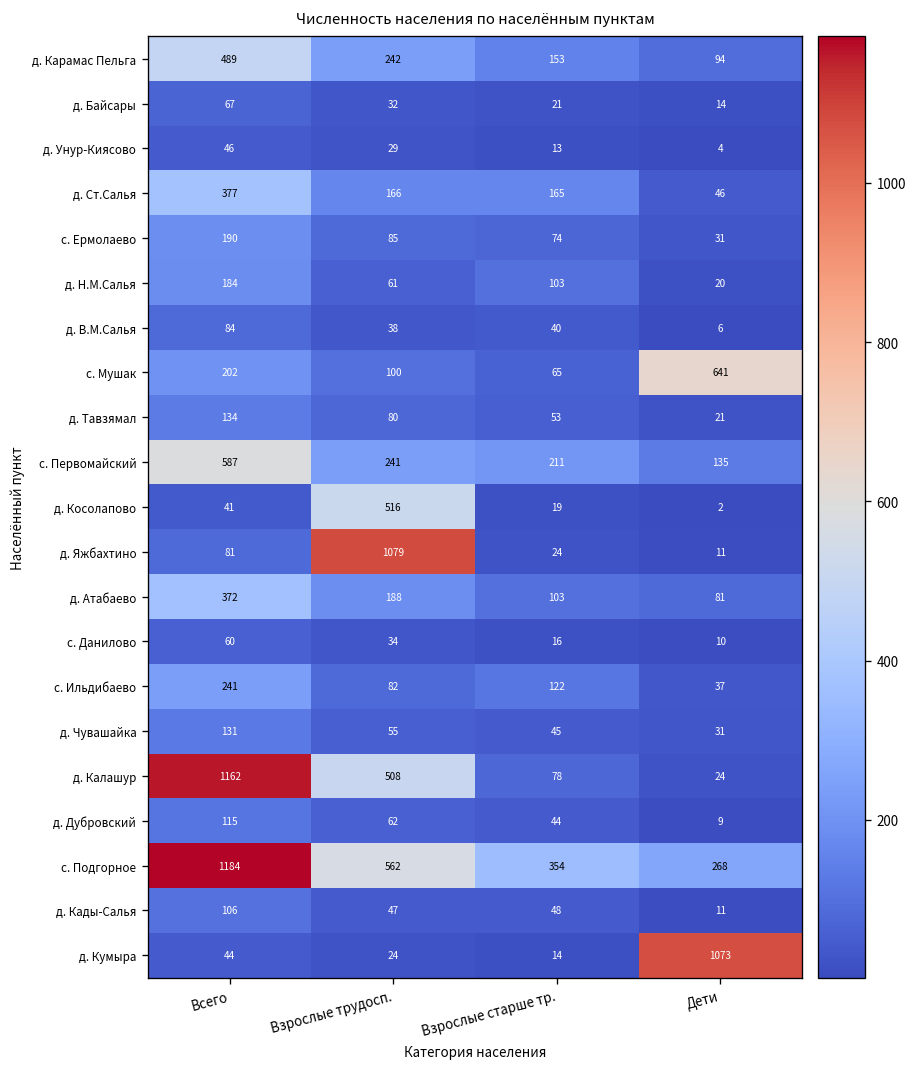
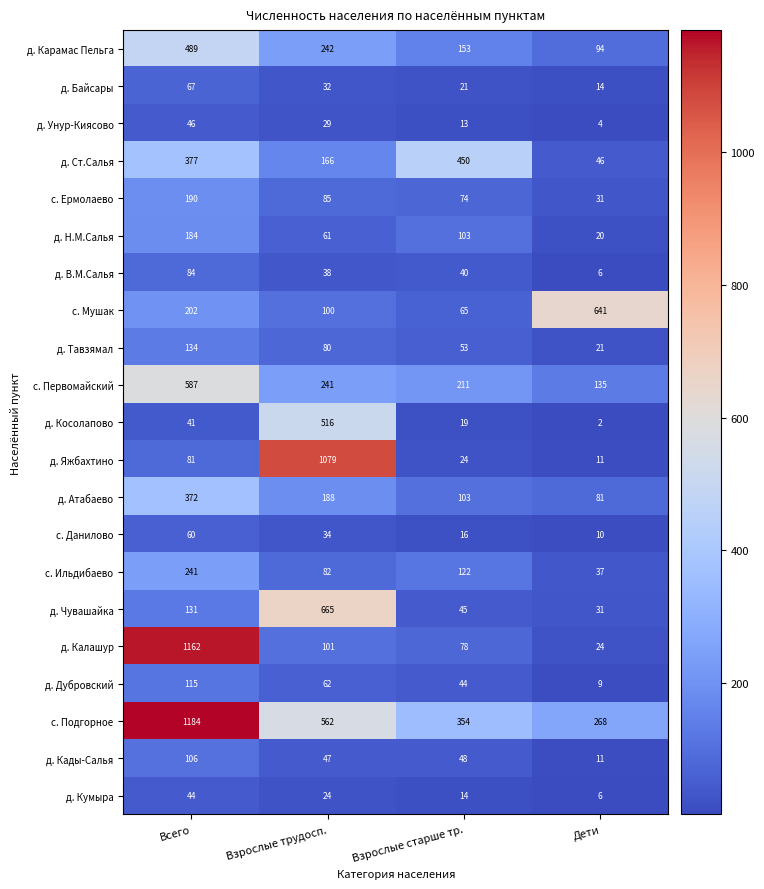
  {
    "д. Карамас Пельга": {
      "Всего": 489,
      "Взрослые трудосп.": 242,
      "Взрослые старше тр.": 153,
      "Дети": 94
    },
    "д. Байсары": {
      "Всего": 67,
      "Взрослые трудосп.": 32,
      "Взрослые старше тр.": 21,
      "Дети": 14
    },
    "д. Унур-Киясово": {
      "Всего": 46,
      "Взрослые трудосп.": 29,
      "Взрослые старше тр.": 13,
      "Дети": 4
    },
    "д. Ст.Салья": {
      "Всего": 377,
      "Взрослые трудосп.": 166,
-     "Взрослые старше тр.": 165,
+     "Взрослые старше тр.": 450,
      "Дети": 46
    },
    "с. Ермолаево": {
      "Всего": 190,
      "Взрослые трудосп.": 85,
      "Взрослые старше тр.": 74,
      "Дети": 31
    },
    "д. Н.М.Салья": {
      "Всего": 184,
      "Взрослые трудосп.": 61,
      "Взрослые старше тр.": 103,
      "Дети": 20
    },
    "д. В.М.Салья": {
      "Всего": 84,
      "Взрослые трудосп.": 38,
      "Взрослые старше тр.": 40,
      "Дети": 6
    },
    "с. Мушак": {
      "Всего": 202,
      "Взрослые трудосп.": 100,
      "Взрослые старше тр.": 65,
      "Дети": 641
    },
    "д. Тавзямал": {
      "Всего": 134,
      "Взрослые трудосп.": 80,
      "Взрослые старше тр.": 53,
      "Дети": 21
    },
    "с. Первомайский": {
      "Всего": 587,
      "Взрослые трудосп.": 241,
      "Взрослые старше тр.": 211,
      "Дети": 135
    },
    "д. Косолапово": {
      "Всего": 41,
      "Взрослые трудосп.": 516,
      "Взрослые старше тр.": 19,
      "Дети": 2
    },
    "д. Яжбахтино": {
      "Всего": 81,
      "Взрослые трудосп.": 1079,
      "Взрослые старше тр.": 24,
      "Дети": 11
    },
    "д. Атабаево": {
      "Всего": 372,
      "Взрослые трудосп.": 188,
      "Взрослые старше тр.": 103,
      "Дети": 81
    },
    "с. Данилово": {
      "Всего": 60,
      "Взрослые трудосп.": 34,
      "Взрослые старше тр.": 16,
      "Дети": 10
    },
    "с. Ильдибаево": {
      "Всего": 241,
      "Взрослые трудосп.": 82,
      "Взрослые старше тр.": 122,
      "Дети": 37
    },
    "д. Чувашайка": {
      "Всего": 131,
-     "Взрослые трудосп.": 55,
+     "Взрослые трудосп.": 665,
      "Взрослые старше тр.": 45,
      "Дети": 31
    },
    "д. Калашур": {
      "Всего": 1162,
-     "Взрослые трудосп.": 508,
+     "Взрослые трудосп.": 101,
      "Взрослые старше тр.": 78,
      "Дети": 24
    },
    "д. Дубровский": {
      "Всего": 115,
      "Взрослые трудосп.": 62,
      "Взрослые старше тр.": 44,
      "Дети": 9
    },
    "с. Подгорное": {
      "Всего": 1184,
      "Взрослые трудосп.": 562,
      "Взрослые старше тр.": 354,
      "Дети": 268
    },
    "д. Кады-Салья": {
      "Всего": 106,
      "Взрослые трудосп.": 47,
      "Взрослые старше тр.": 48,
      "Дети": 11
    },
    "д. Кумыра": {
      "Всего": 44,
      "Взрослые трудосп.": 24,
      "Взрослые старше тр.": 14,
-     "Дети": 1073
+     "Дети": 6
    }
  }
